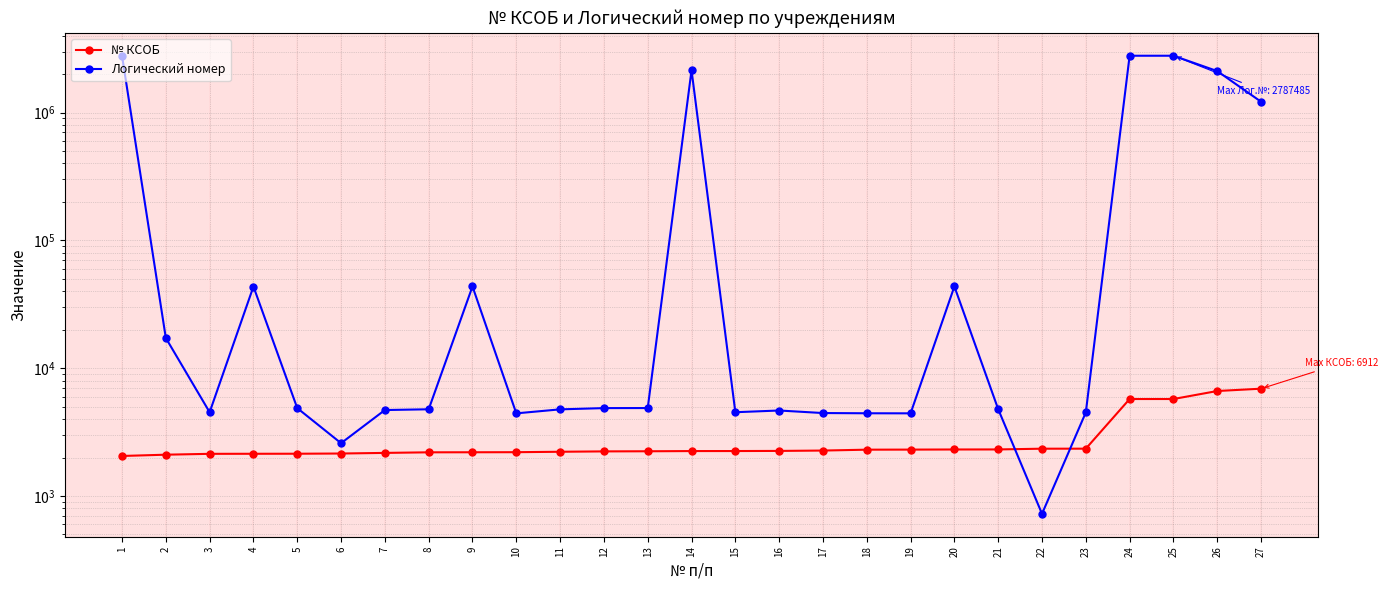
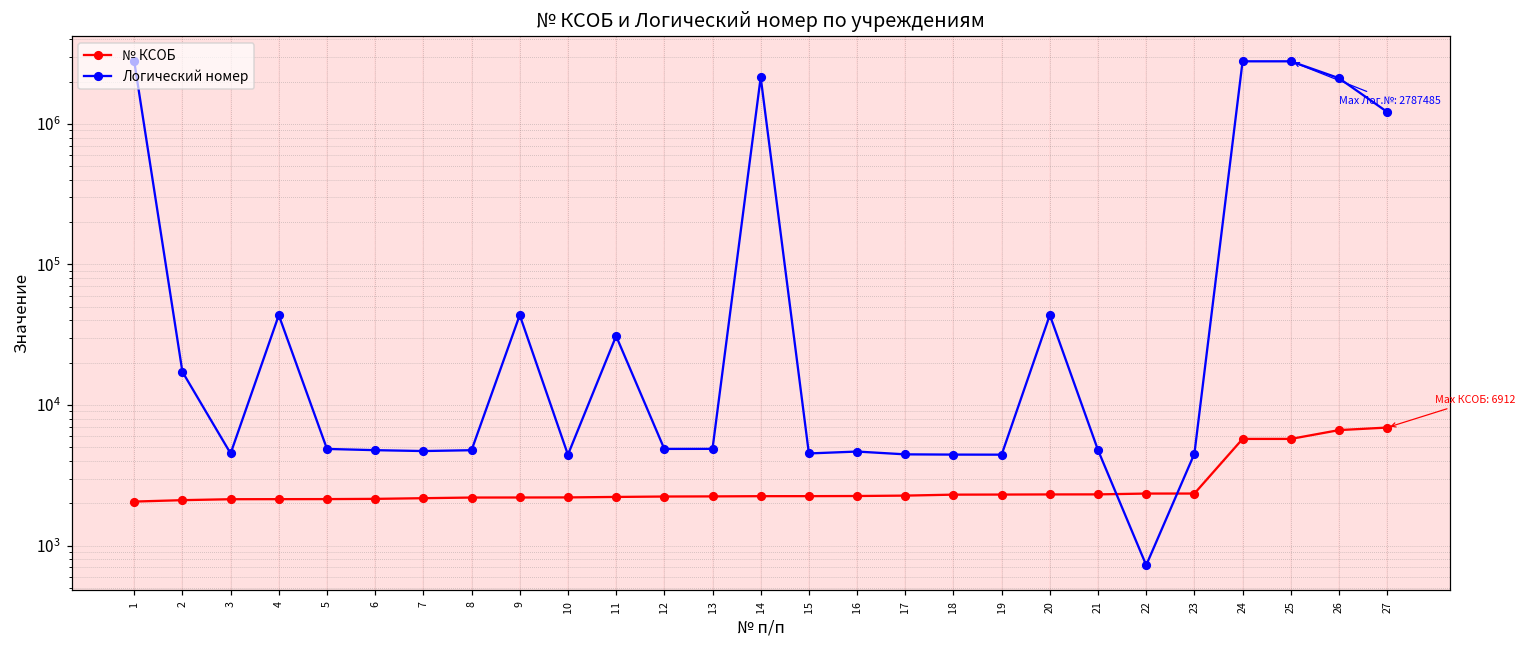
  {
    "№ КСОБ": {
      "27": 6912
    },
    "Логический номер": {
      "2": 17000,
      "3": 4500,
      "4": 44000,
      "5": 4900,
-     "6": 2600,
+     "6": 4800,
      "7": 4700,
      "8": 4800,
      "9": 44000,
      "10": 4400,
-     "11": 4800,
+     "11": 31000,
      "12": 4900,
      "13": 4900,
      "14": 2100000,
      "15": 4500,
      "16": 4700,
      "17": 4500,
      "18": 4400,
      "19": 4400,
      "20": 44000,
      "21": 4800,
      "22": 700,
      "23": 4500,
      "24": 2800000,
      "25": 2800000,
      "27": 1200000
    }
  }
